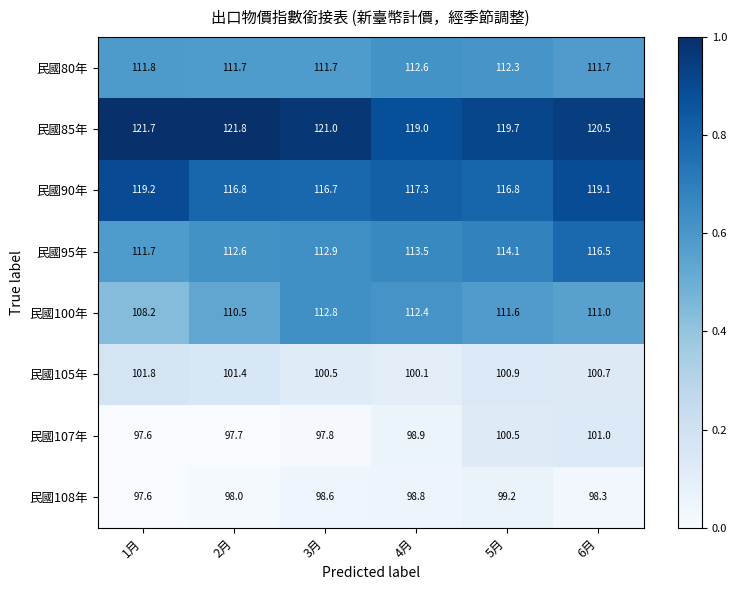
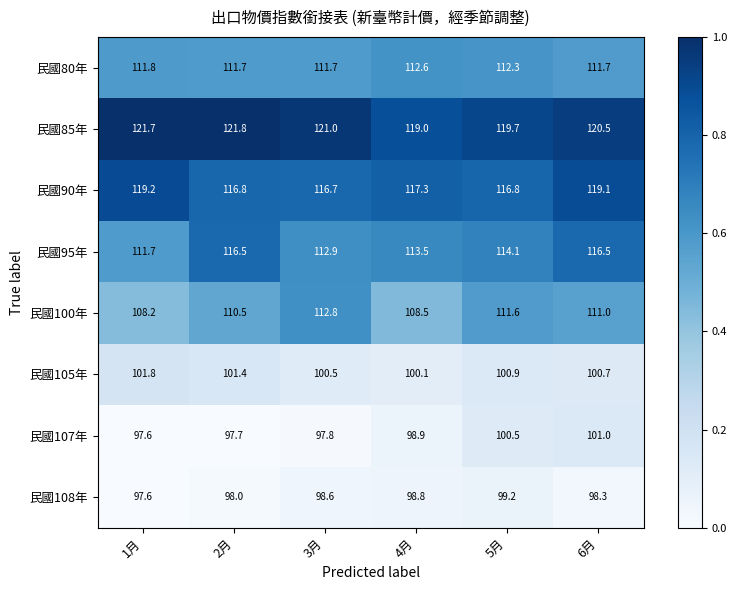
  {
    "民國80年": {
      "1月": 111.8,
      "2月": 111.7,
      "3月": 111.7,
      "4月": 112.6,
      "5月": 112.3,
      "6月": 111.7
    },
    "民國85年": {
      "1月": 121.7,
      "2月": 121.8,
      "3月": 121.0,
      "4月": 119.0,
      "5月": 119.7,
      "6月": 120.5
    },
    "民國90年": {
      "1月": 119.2,
      "2月": 116.8,
      "3月": 116.7,
      "4月": 117.3,
      "5月": 116.8,
      "6月": 119.1
    },
    "民國95年": {
      "1月": 111.7,
-     "2月": 112.6,
+     "2月": 116.5,
      "3月": 112.9,
      "4月": 113.5,
      "5月": 114.1,
      "6月": 116.5
    },
    "民國100年": {
      "1月": 108.2,
      "2月": 110.5,
      "3月": 112.8,
-     "4月": 112.4,
+     "4月": 108.5,
      "5月": 111.6,
      "6月": 111.0
    },
    "民國105年": {
      "1月": 101.8,
      "2月": 101.4,
      "3月": 100.5,
      "4月": 100.1,
      "5月": 100.9,
      "6月": 100.7
    },
    "民國107年": {
      "1月": 97.6,
      "2月": 97.7,
      "3月": 97.8,
      "4月": 98.9,
      "5月": 100.5,
      "6月": 101.0
    },
    "民國108年": {
      "1月": 97.6,
      "2月": 98.0,
      "3月": 98.6,
      "4月": 98.8,
      "5月": 99.2,
      "6月": 98.3
    }
  }
